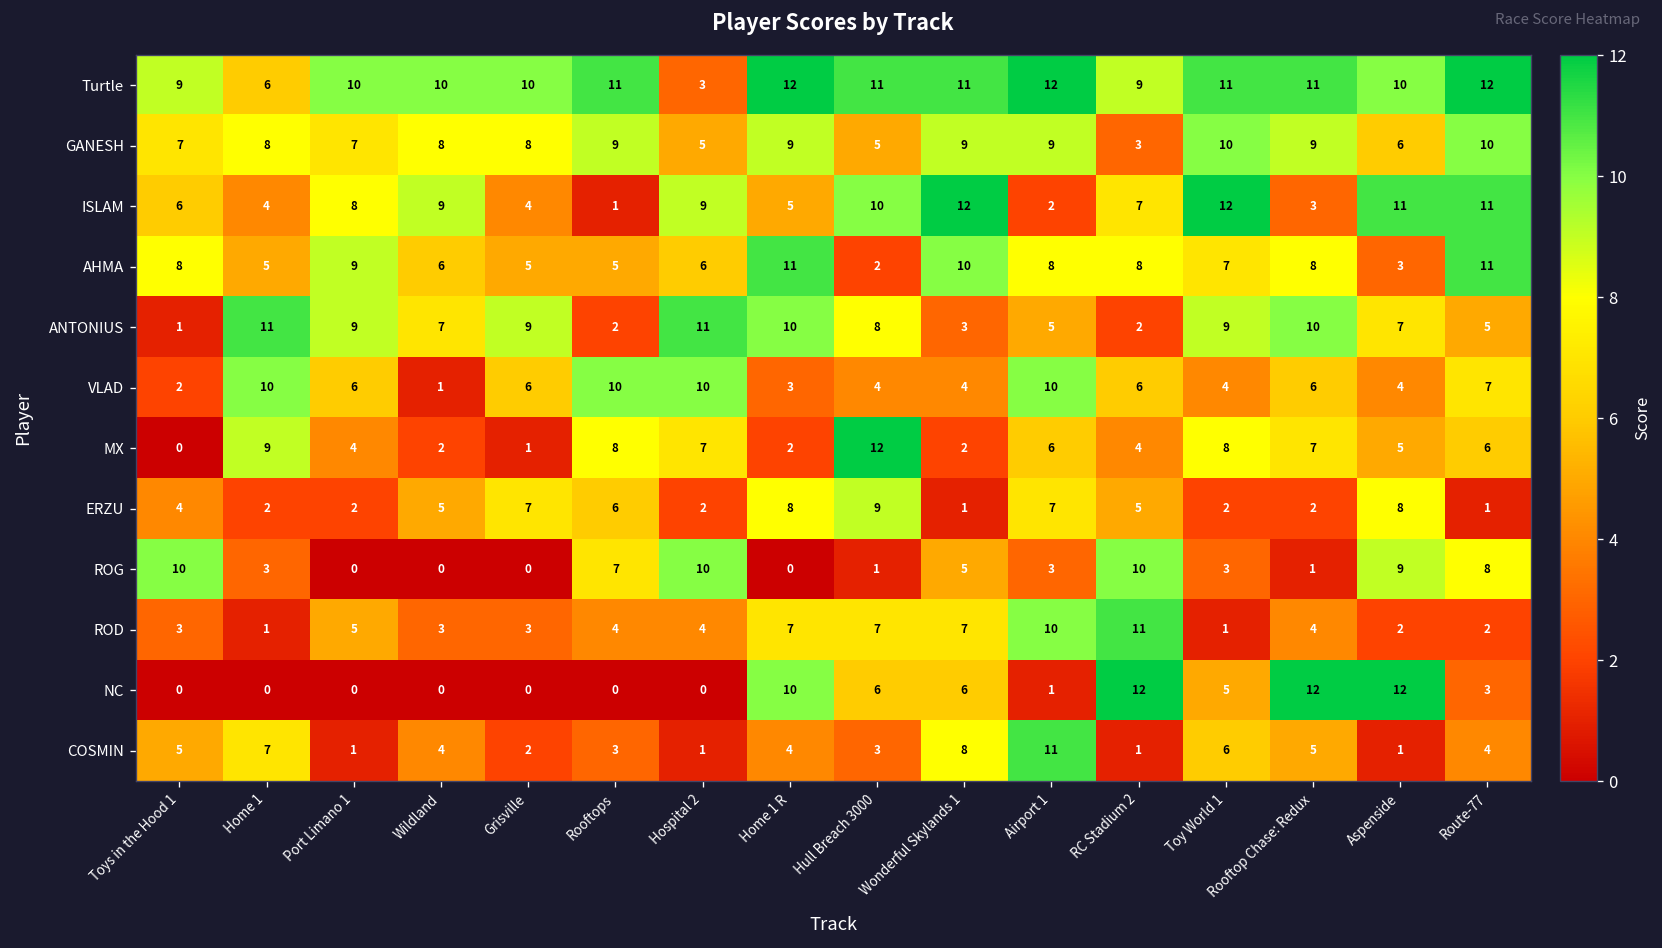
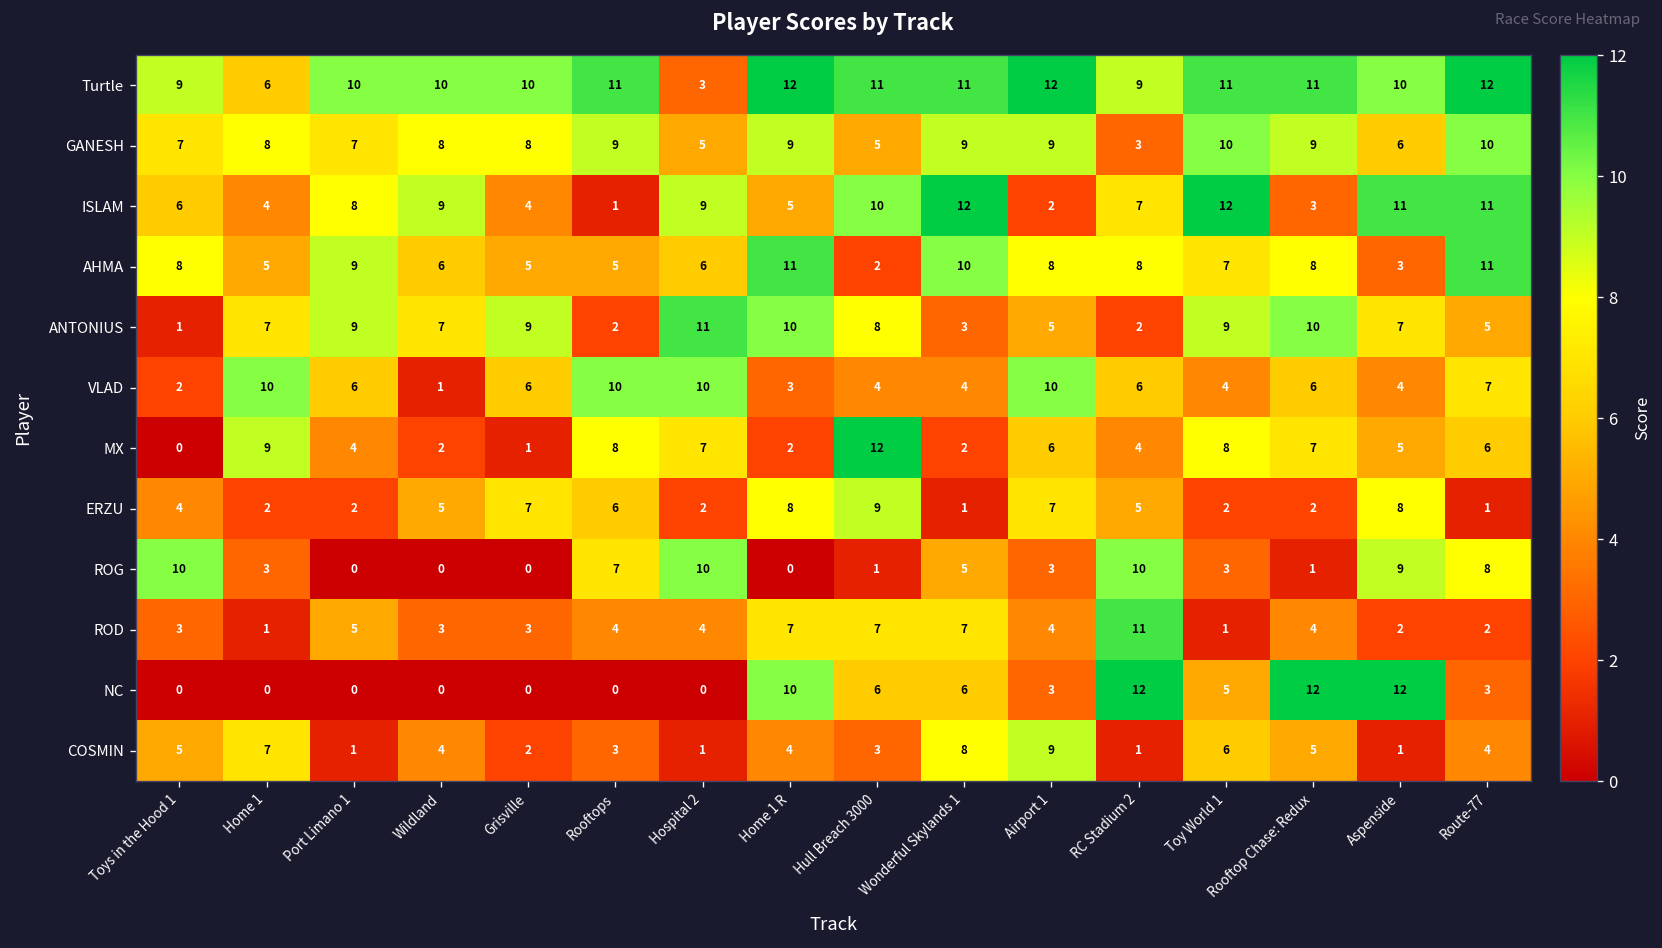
  {
    "Turtle": {
      "Toys in the Hood 1": 9,
      "Home 1": 6,
      "Port Limano 1": 10,
      "Wildland": 10,
      "Grisville": 10,
      "Rooftops": 11,
      "Hospital 2": 3,
      "Home 1 R": 12,
      "Hull Breach 3000": 11,
      "Wonderful Skylands 1": 11,
      "Airport 1": 12,
      "RC Stadium 2": 9,
      "Toy World 1": 11,
      "Rooftop Chase: Redux": 11,
      "Aspenside": 10,
      "Route-77": 12
    },
    "GANESH": {
      "Toys in the Hood 1": 7,
      "Home 1": 8,
      "Port Limano 1": 7,
      "Wildland": 8,
      "Grisville": 8,
      "Rooftops": 9,
      "Hospital 2": 5,
      "Home 1 R": 9,
      "Hull Breach 3000": 5,
      "Wonderful Skylands 1": 9,
      "Airport 1": 9,
      "RC Stadium 2": 3,
      "Toy World 1": 10,
      "Rooftop Chase: Redux": 9,
      "Aspenside": 6,
      "Route-77": 10
    },
    "ISLAM": {
      "Toys in the Hood 1": 6,
      "Home 1": 4,
      "Port Limano 1": 8,
      "Wildland": 9,
      "Grisville": 4,
      "Rooftops": 1,
      "Hospital 2": 9,
      "Home 1 R": 5,
      "Hull Breach 3000": 10,
      "Wonderful Skylands 1": 12,
      "Airport 1": 2,
      "RC Stadium 2": 7,
      "Toy World 1": 12,
      "Rooftop Chase: Redux": 3,
      "Aspenside": 11,
      "Route-77": 11
    },
    "AHMA": {
      "Toys in the Hood 1": 8,
      "Home 1": 5,
      "Port Limano 1": 9,
      "Wildland": 6,
      "Grisville": 5,
      "Rooftops": 5,
      "Hospital 2": 6,
      "Home 1 R": 11,
      "Hull Breach 3000": 2,
      "Wonderful Skylands 1": 10,
      "Airport 1": 8,
      "RC Stadium 2": 8,
      "Toy World 1": 7,
      "Rooftop Chase: Redux": 8,
      "Aspenside": 3,
      "Route-77": 11
    },
    "ANTONIUS": {
      "Toys in the Hood 1": 1,
-     "Home 1": 11,
+     "Home 1": 7,
      "Port Limano 1": 9,
      "Wildland": 7,
      "Grisville": 9,
      "Rooftops": 2,
      "Hospital 2": 11,
      "Home 1 R": 10,
      "Hull Breach 3000": 8,
      "Wonderful Skylands 1": 3,
      "Airport 1": 5,
      "RC Stadium 2": 2,
      "Toy World 1": 9,
      "Rooftop Chase: Redux": 10,
      "Aspenside": 7,
      "Route-77": 5
    },
    "VLAD": {
      "Toys in the Hood 1": 2,
      "Home 1": 10,
      "Port Limano 1": 6,
      "Wildland": 1,
      "Grisville": 6,
      "Rooftops": 10,
      "Hospital 2": 10,
      "Home 1 R": 3,
      "Hull Breach 3000": 4,
      "Wonderful Skylands 1": 4,
      "Airport 1": 10,
      "RC Stadium 2": 6,
      "Toy World 1": 4,
      "Rooftop Chase: Redux": 6,
      "Aspenside": 4,
      "Route-77": 7
    },
    "MX": {
      "Toys in the Hood 1": 0,
      "Home 1": 9,
      "Port Limano 1": 4,
      "Wildland": 2,
      "Grisville": 1,
      "Rooftops": 8,
      "Hospital 2": 7,
      "Home 1 R": 2,
      "Hull Breach 3000": 12,
      "Wonderful Skylands 1": 2,
      "Airport 1": 6,
      "RC Stadium 2": 4,
      "Toy World 1": 8,
      "Rooftop Chase: Redux": 7,
      "Aspenside": 5,
      "Route-77": 6
    },
    "ERZU": {
      "Toys in the Hood 1": 4,
      "Home 1": 2,
      "Port Limano 1": 2,
      "Wildland": 5,
      "Grisville": 7,
      "Rooftops": 6,
      "Hospital 2": 2,
      "Home 1 R": 8,
      "Hull Breach 3000": 9,
      "Wonderful Skylands 1": 1,
      "Airport 1": 7,
      "RC Stadium 2": 5,
      "Toy World 1": 2,
      "Rooftop Chase: Redux": 2,
      "Aspenside": 8,
      "Route-77": 1
    },
    "ROG": {
      "Toys in the Hood 1": 10,
      "Home 1": 3,
      "Port Limano 1": 0,
      "Wildland": 0,
      "Grisville": 0,
      "Rooftops": 7,
      "Hospital 2": 10,
      "Home 1 R": 0,
      "Hull Breach 3000": 1,
      "Wonderful Skylands 1": 5,
      "Airport 1": 3,
      "RC Stadium 2": 10,
      "Toy World 1": 3,
      "Rooftop Chase: Redux": 1,
      "Aspenside": 9,
      "Route-77": 8
    },
    "ROD": {
      "Toys in the Hood 1": 3,
      "Home 1": 1,
      "Port Limano 1": 5,
      "Wildland": 3,
      "Grisville": 3,
      "Rooftops": 4,
      "Hospital 2": 4,
      "Home 1 R": 7,
      "Hull Breach 3000": 7,
      "Wonderful Skylands 1": 7,
-     "Airport 1": 10,
+     "Airport 1": 4,
      "RC Stadium 2": 11,
      "Toy World 1": 1,
      "Rooftop Chase: Redux": 4,
      "Aspenside": 2,
      "Route-77": 2
    },
    "NC": {
      "Toys in the Hood 1": 0,
      "Home 1": 0,
      "Port Limano 1": 0,
      "Wildland": 0,
      "Grisville": 0,
      "Rooftops": 0,
      "Hospital 2": 0,
      "Home 1 R": 10,
      "Hull Breach 3000": 6,
      "Wonderful Skylands 1": 6,
-     "Airport 1": 1,
+     "Airport 1": 3,
      "RC Stadium 2": 12,
      "Toy World 1": 5,
      "Rooftop Chase: Redux": 12,
      "Aspenside": 12,
      "Route-77": 3
    },
    "COSMIN": {
      "Toys in the Hood 1": 5,
      "Home 1": 7,
      "Port Limano 1": 1,
      "Wildland": 4,
      "Grisville": 2,
      "Rooftops": 3,
      "Hospital 2": 1,
      "Home 1 R": 4,
      "Hull Breach 3000": 3,
      "Wonderful Skylands 1": 8,
-     "Airport 1": 11,
+     "Airport 1": 9,
      "RC Stadium 2": 1,
      "Toy World 1": 6,
      "Rooftop Chase: Redux": 5,
      "Aspenside": 1,
      "Route-77": 4
    }
  }
